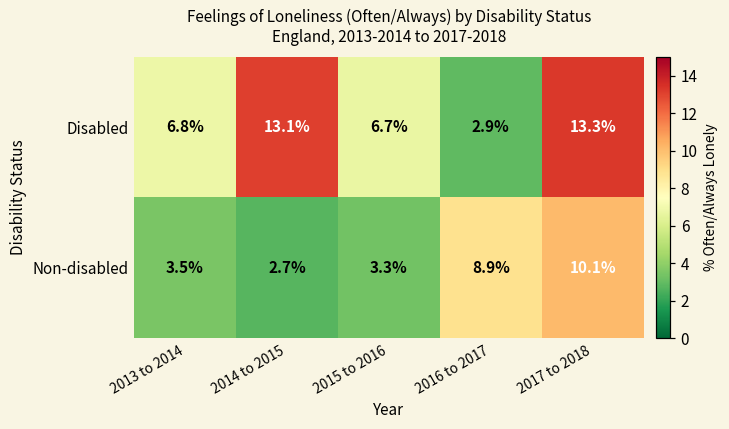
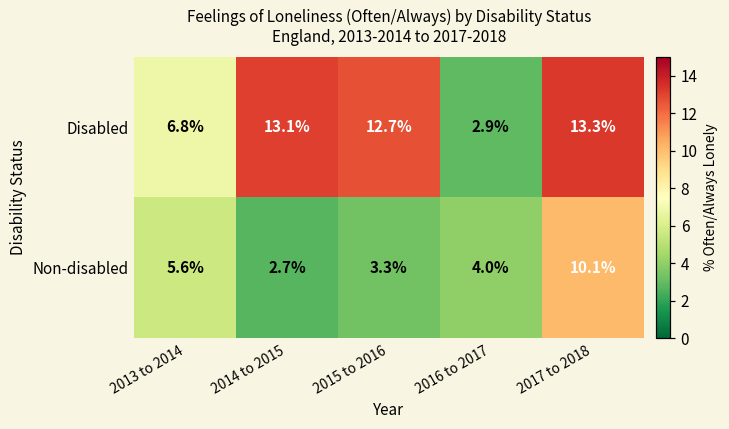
  {
    "Disabled": {
      "2013 to 2014": "6.8%",
      "2014 to 2015": "13.1%",
-     "2015 to 2016": "6.7%",
+     "2015 to 2016": "12.7%",
      "2016 to 2017": "2.9%",
      "2017 to 2018": "13.3%"
    },
    "Non-disabled": {
-     "2013 to 2014": "3.5%",
+     "2013 to 2014": "5.6%",
      "2014 to 2015": "2.7%",
      "2015 to 2016": "3.3%",
-     "2016 to 2017": "8.9%",
+     "2016 to 2017": "4.0%",
      "2017 to 2018": "10.1%"
    }
  }
